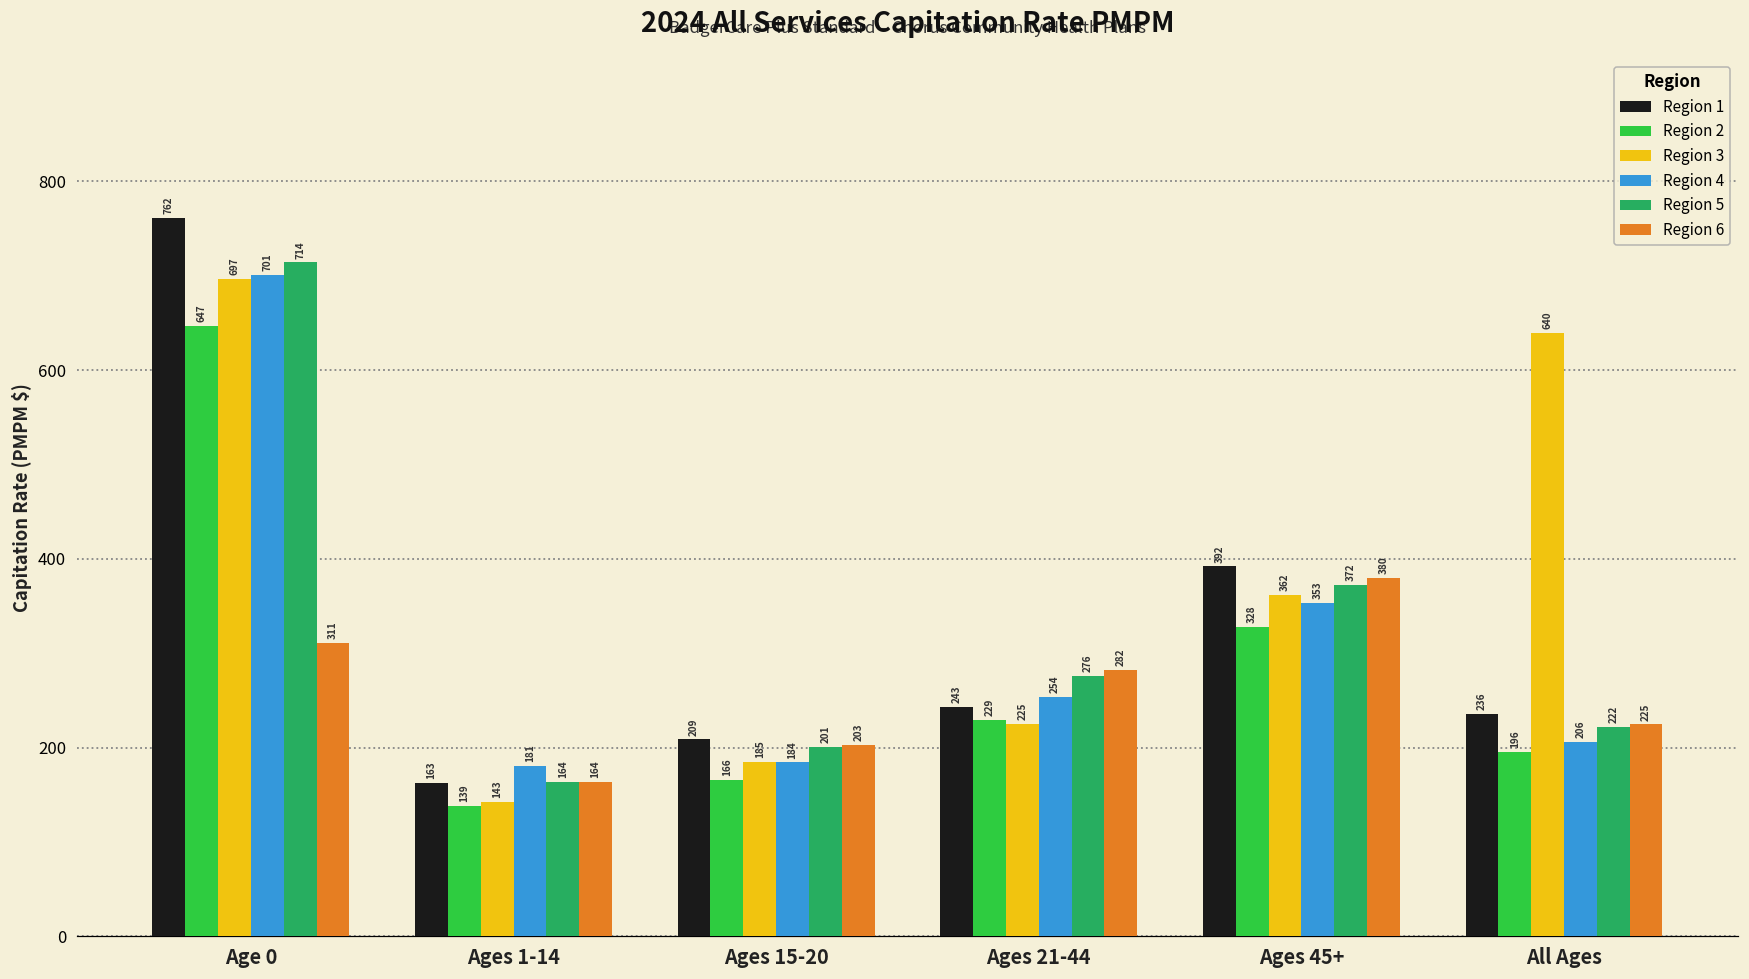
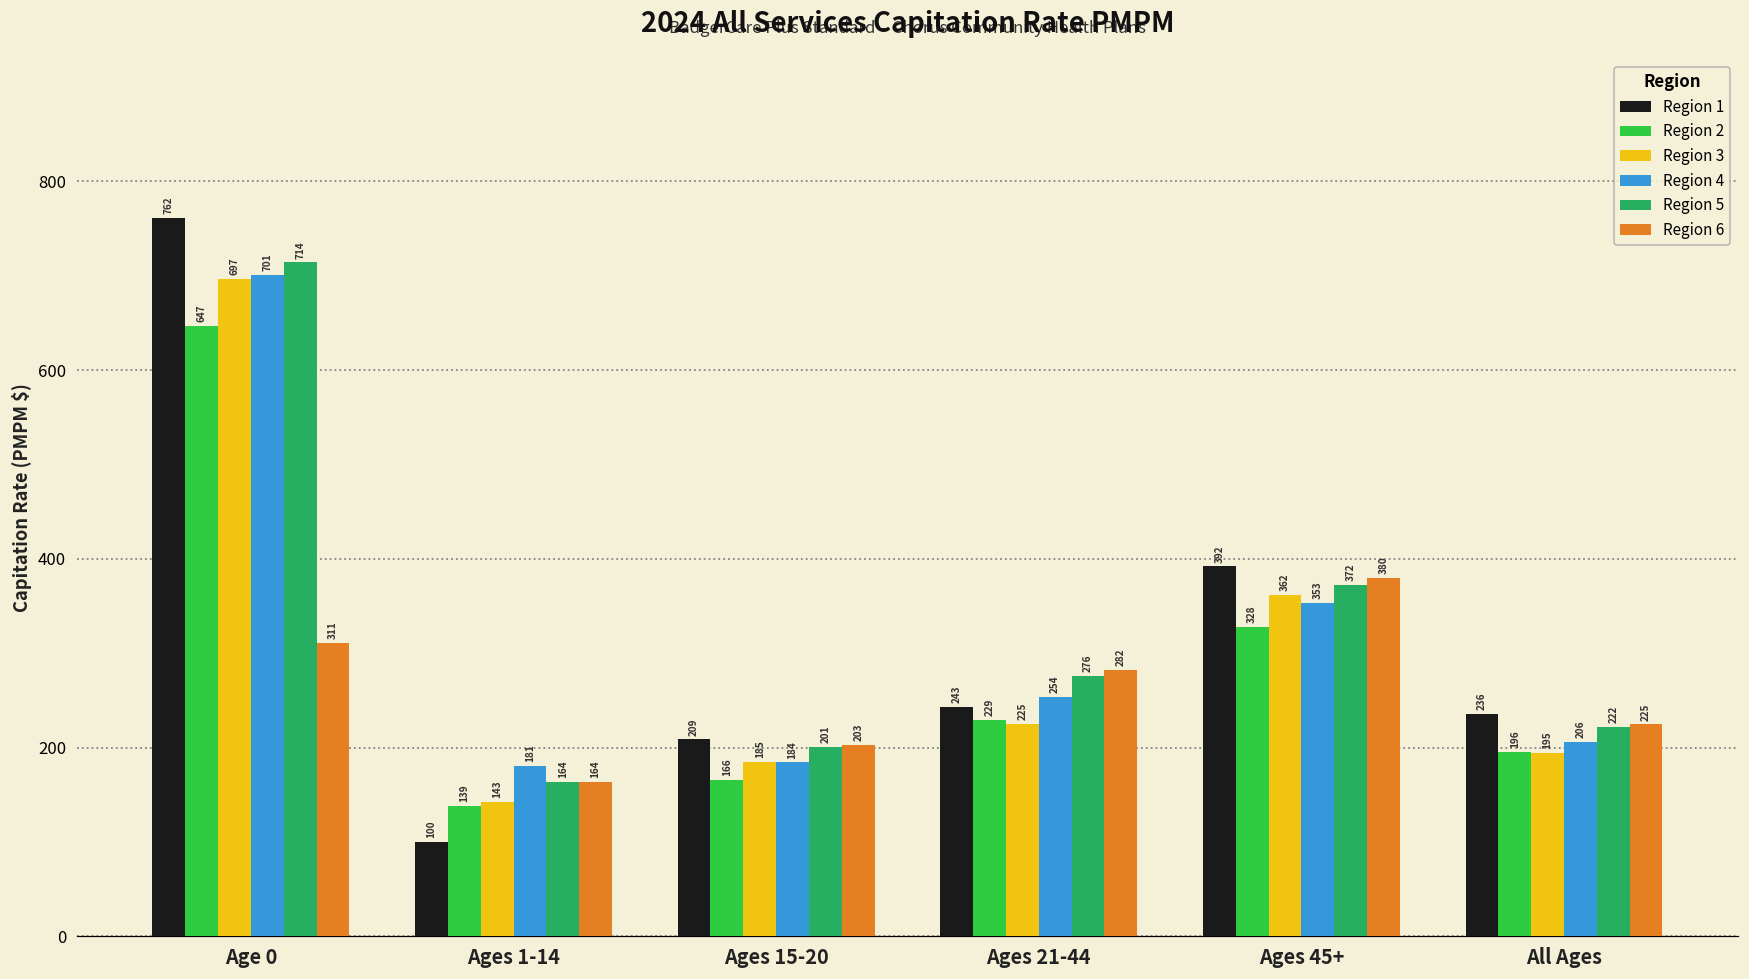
  {
    "Region 1": {
      "Age 0": 762,
-     "Ages 1-14": 163,
+     "Ages 1-14": 100,
      "Ages 15-20": 209,
      "Ages 21-44": 243,
      "Ages 45+": 392,
      "All Ages": 236
    },
    "Region 3": {
      "Age 0": 697,
      "Ages 1-14": 143,
      "Ages 15-20": 185,
      "Ages 21-44": 225,
      "Ages 45+": 362,
-     "All Ages": 640
+     "All Ages": 195
    },
    "Region 4": {
      "Age 0": 701,
      "Ages 1-14": 181,
      "Ages 15-20": 184,
      "Ages 21-44": 254,
      "Ages 45+": 353,
      "All Ages": 206
    },
    "Region 6": {
      "Age 0": 311,
      "Ages 1-14": 164,
      "Ages 15-20": 203,
      "Ages 21-44": 282,
      "Ages 45+": 380,
      "All Ages": 225
    }
  }
